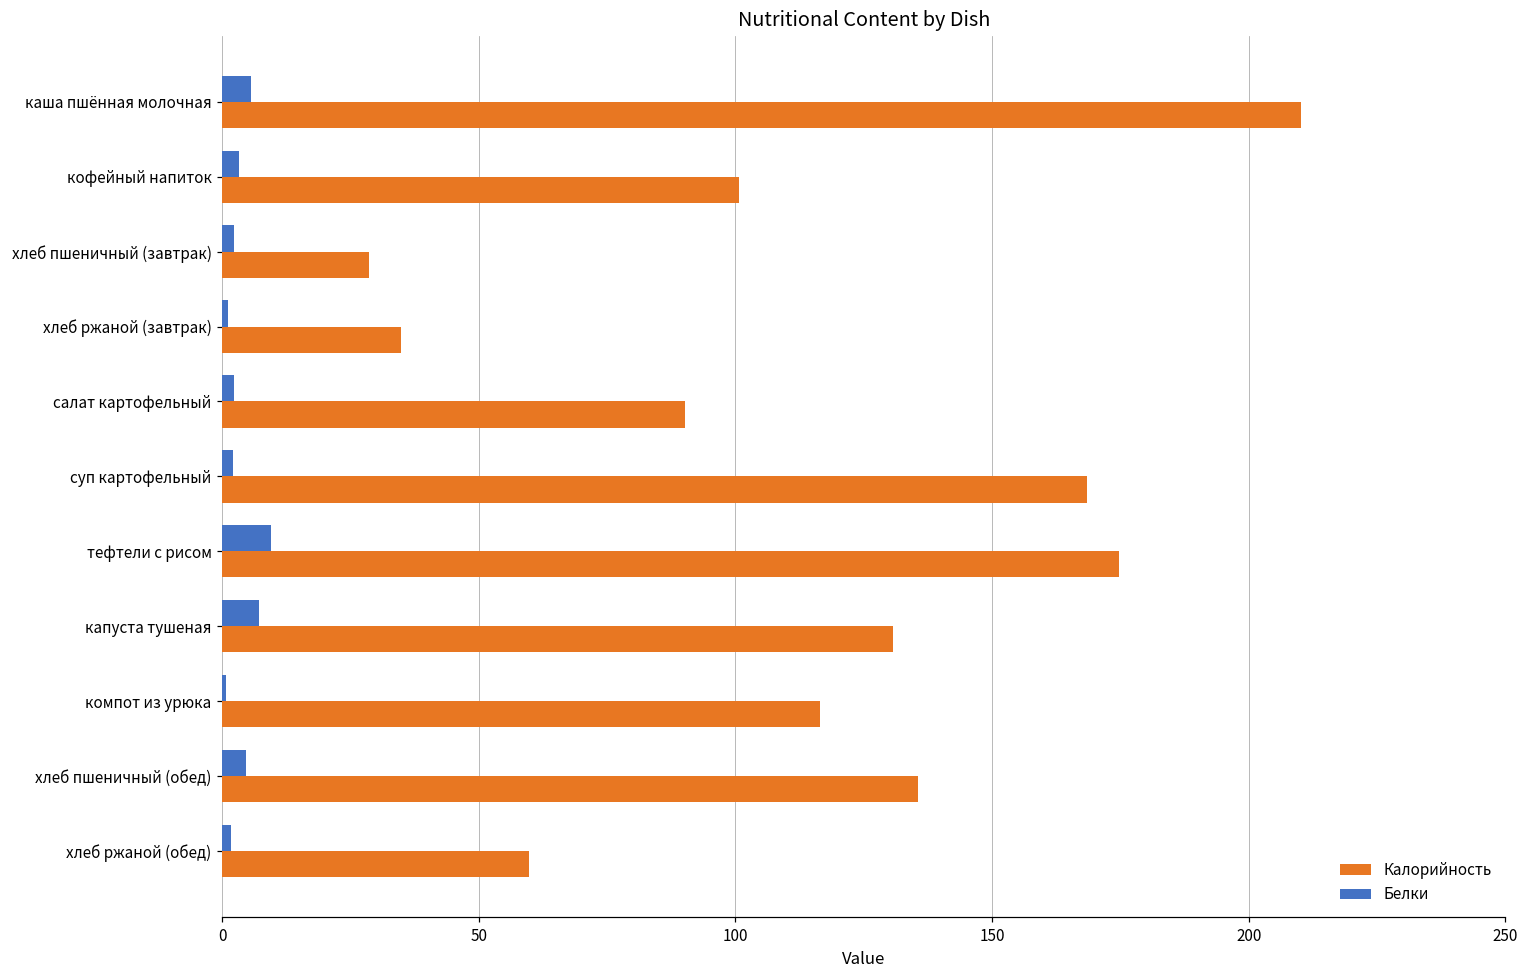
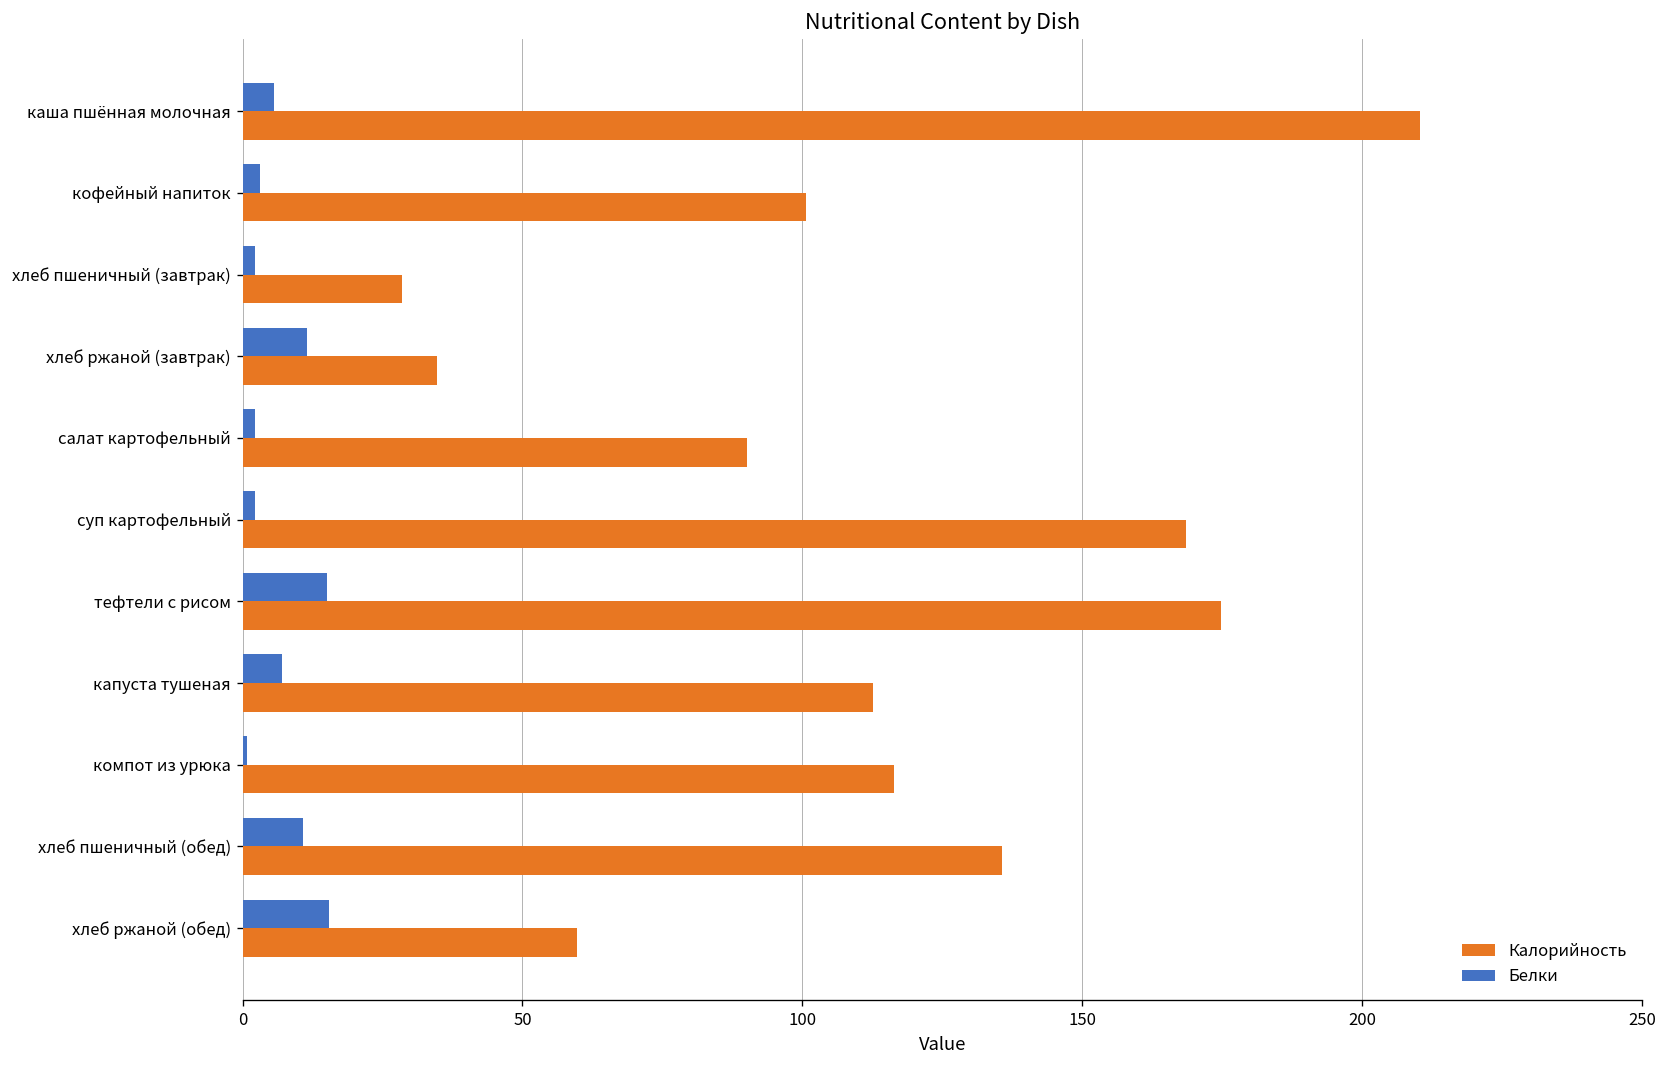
  {
    "Калорийность": {
      "каша пшённая молочная": 210,
      "кофейный напиток": 101,
      "хлеб пшеничный (завтрак)": 29,
      "хлеб ржаной (завтрак)": 35,
      "салат картофельный": 90,
      "суп картофельный": 169,
      "тефтели с рисом": 175,
-     "капуста тушеная": 131,
+     "капуста тушеная": 113,
      "компот из урюка": 116,
      "хлеб пшеничный (обед)": 136,
      "хлеб ржаной (обед)": 60
    },
    "Белки": {
      "каша пшённая молочная": 6,
      "кофейный напиток": 3,
      "хлеб пшеничный (завтрак)": 2,
-     "хлеб ржаной (завтрак)": 1,
+     "хлеб ржаной (завтрак)": 12,
      "салат картофельный": 2,
      "суп картофельный": 2,
-     "тефтели с рисом": 10,
+     "тефтели с рисом": 15,
      "капуста тушеная": 7,
      "компот из урюка": 1,
-     "хлеб пшеничный (обед)": 5,
-     "хлеб ржаной (обед)": 2
+     "хлеб пшеничный (обед)": 11,
+     "хлеб ржаной (обед)": 15
    }
  }
